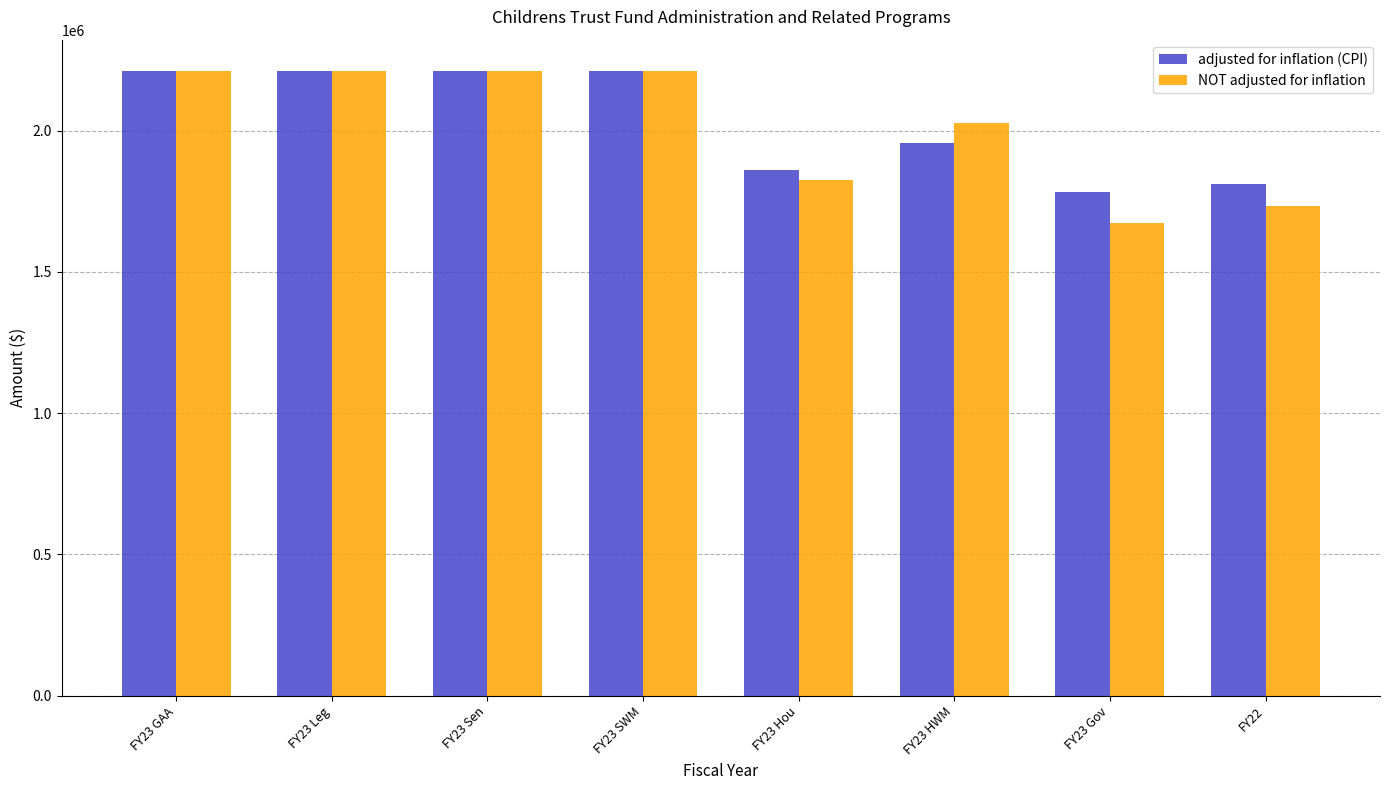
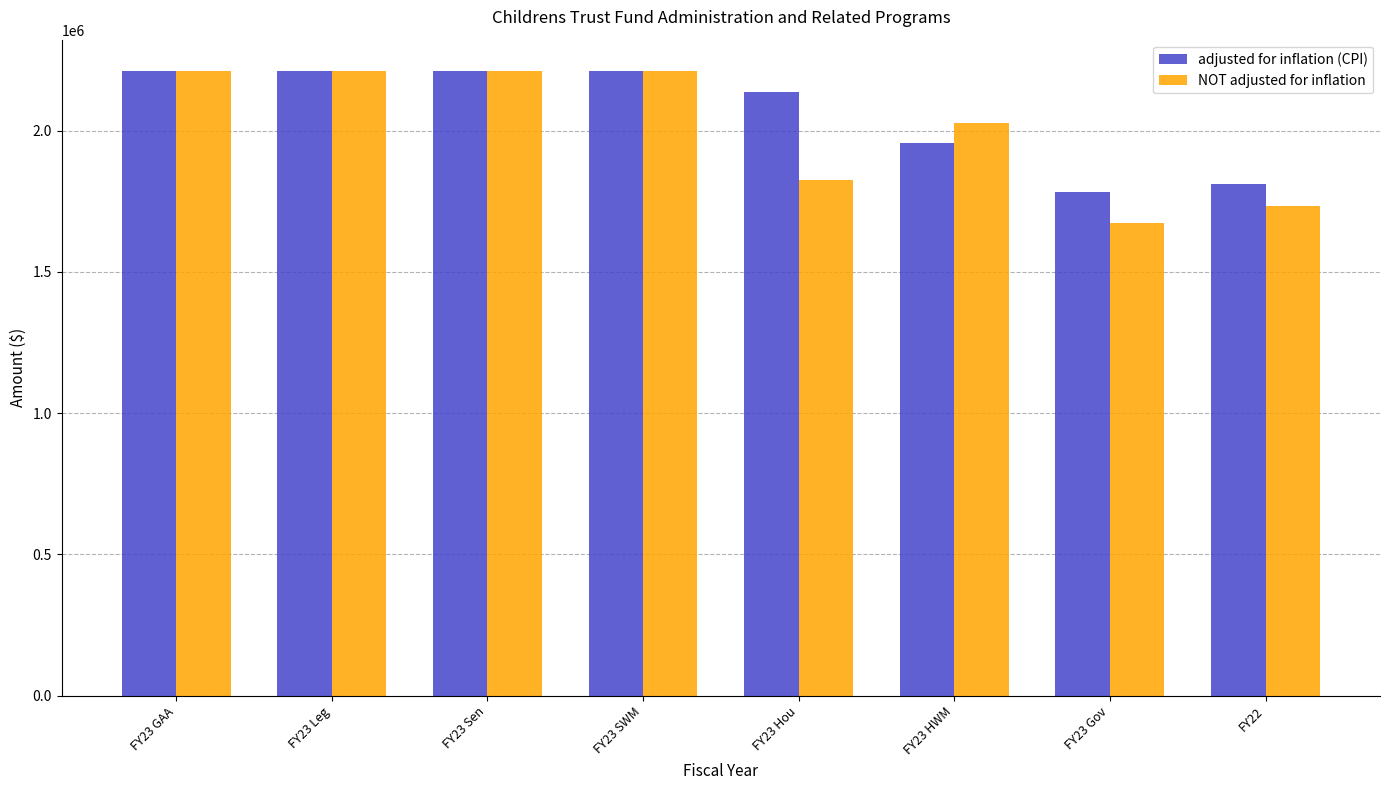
  {
    "adjusted for inflation (CPI)": {
      "FY23 GAA": 2210000,
      "FY23 Leg": 2210000,
      "FY23 Sen": 2210000,
      "FY23 SWM": 2210000,
-     "FY23 Hou": 1860000,
+     "FY23 Hou": 2140000,
      "FY23 HWM": 1960000,
      "FY23 Gov": 1780000,
      "FY22": 1810000
    },
    "NOT adjusted for inflation": {
      "FY23 GAA": 2210000,
      "FY23 Leg": 2210000,
      "FY23 Sen": 2210000,
      "FY23 SWM": 2210000,
      "FY23 Hou": 1830000,
      "FY23 HWM": 2030000,
      "FY23 Gov": 1670000,
      "FY22": 1730000
    }
  }
